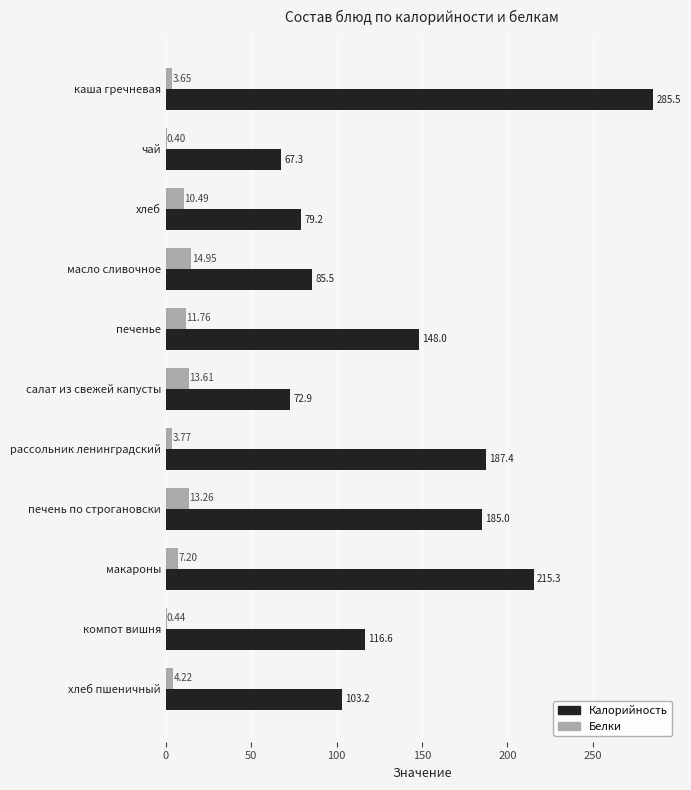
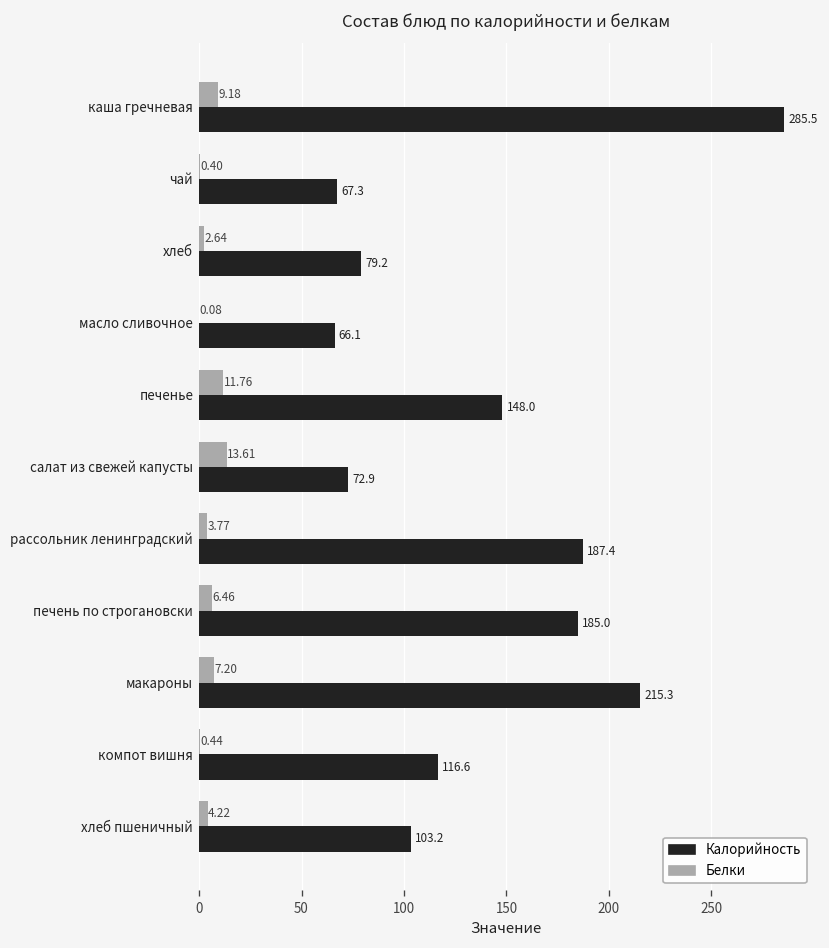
  {
    "Калорийность": {
      "каша гречневая": 285.5,
      "чай": 67.3,
      "хлеб": 79.2,
-     "масло сливочное": 85.5,
+     "масло сливочное": 66.1,
      "печенье": 148.0,
      "салат из свежей капусты": 72.9,
      "рассольник ленинградский": 187.4,
      "печень по строгановски": 185.0,
      "макароны": 215.3,
      "компот вишня": 116.6,
      "хлеб пшеничный": 103.2
    },
    "Белки": {
-     "каша гречневая": 3.65,
+     "каша гречневая": 9.18,
      "чай": 0.40,
-     "хлеб": 10.49,
-     "масло сливочное": 14.95,
+     "хлеб": 2.64,
+     "масло сливочное": 0.08,
      "печенье": 11.76,
      "салат из свежей капусты": 13.61,
      "рассольник ленинградский": 3.77,
-     "печень по строгановски": 13.26,
+     "печень по строгановски": 6.46,
      "макароны": 7.20,
      "компот вишня": 0.44,
      "хлеб пшеничный": 4.22
    }
  }
